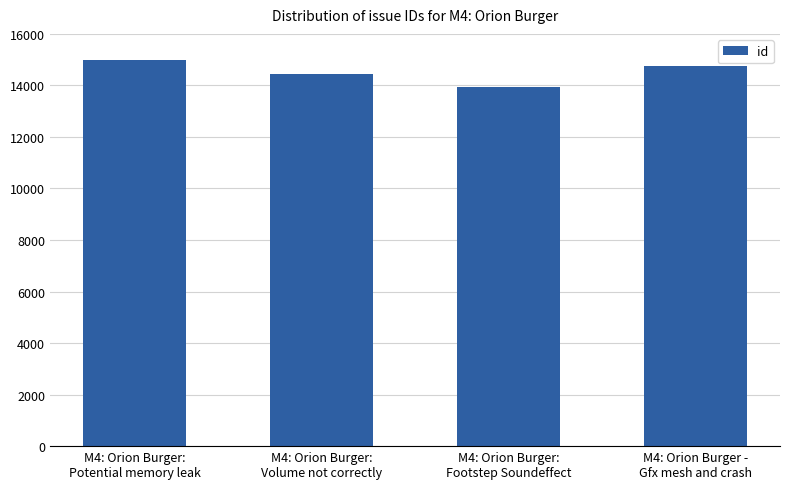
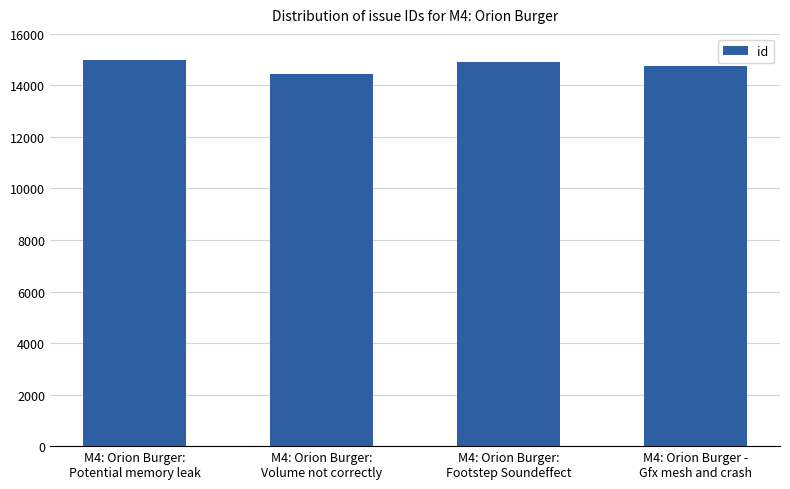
  {
    "M4: Orion Burger: Potential memory leak": 15000,
    "M4: Orion Burger: Volume not correctly": 14400,
-   "M4: Orion Burger: Footstep Soundeffect": 13900,
+   "M4: Orion Burger: Footstep Soundeffect": 14900,
    "M4: Orion Burger - Gfx mesh and crash": 14800
  }
